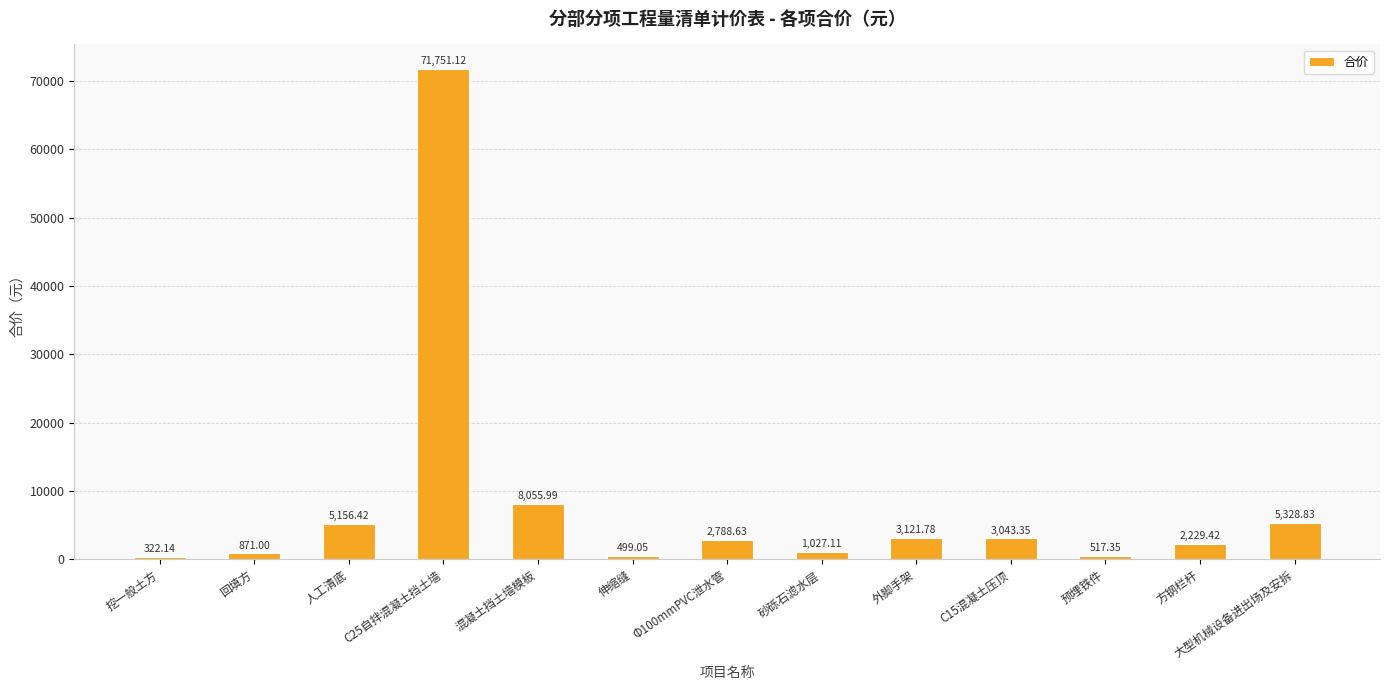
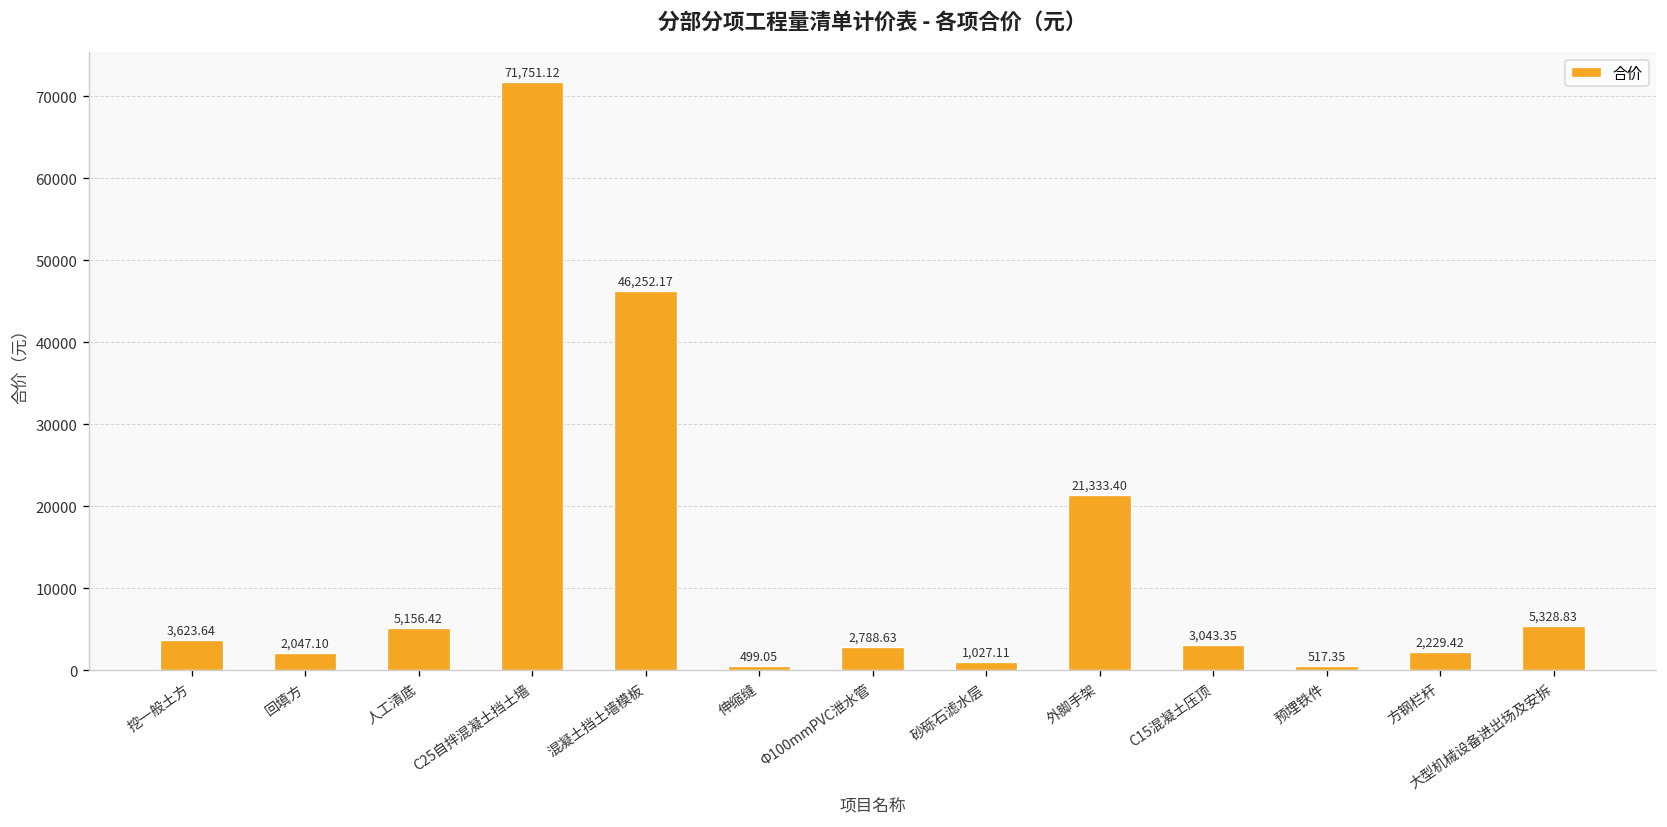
  {
-   "挖一般土方": "322.14",
-   "回填方": "871.00",
+   "挖一般土方": "3,623.64",
+   "回填方": "2,047.10",
    "人工清底": "5,156.42",
    "C25自拌混凝土挡土墙": "71,751.12",
-   "混凝土挡土墙模板": "8,055.99",
+   "混凝土挡土墙模板": "46,252.17",
    "伸缩缝": "499.05",
    "Φ100mmPVC泄水管": "2,788.63",
    "砂砾石滤水层": "1,027.11",
-   "外脚手架": "3,121.78",
+   "外脚手架": "21,333.40",
    "C15混凝土压顶": "3,043.35",
    "预埋铁件": "517.35",
    "方钢栏杆": "2,229.42",
    "大型机械设备进出场及安拆": "5,328.83"
  }
